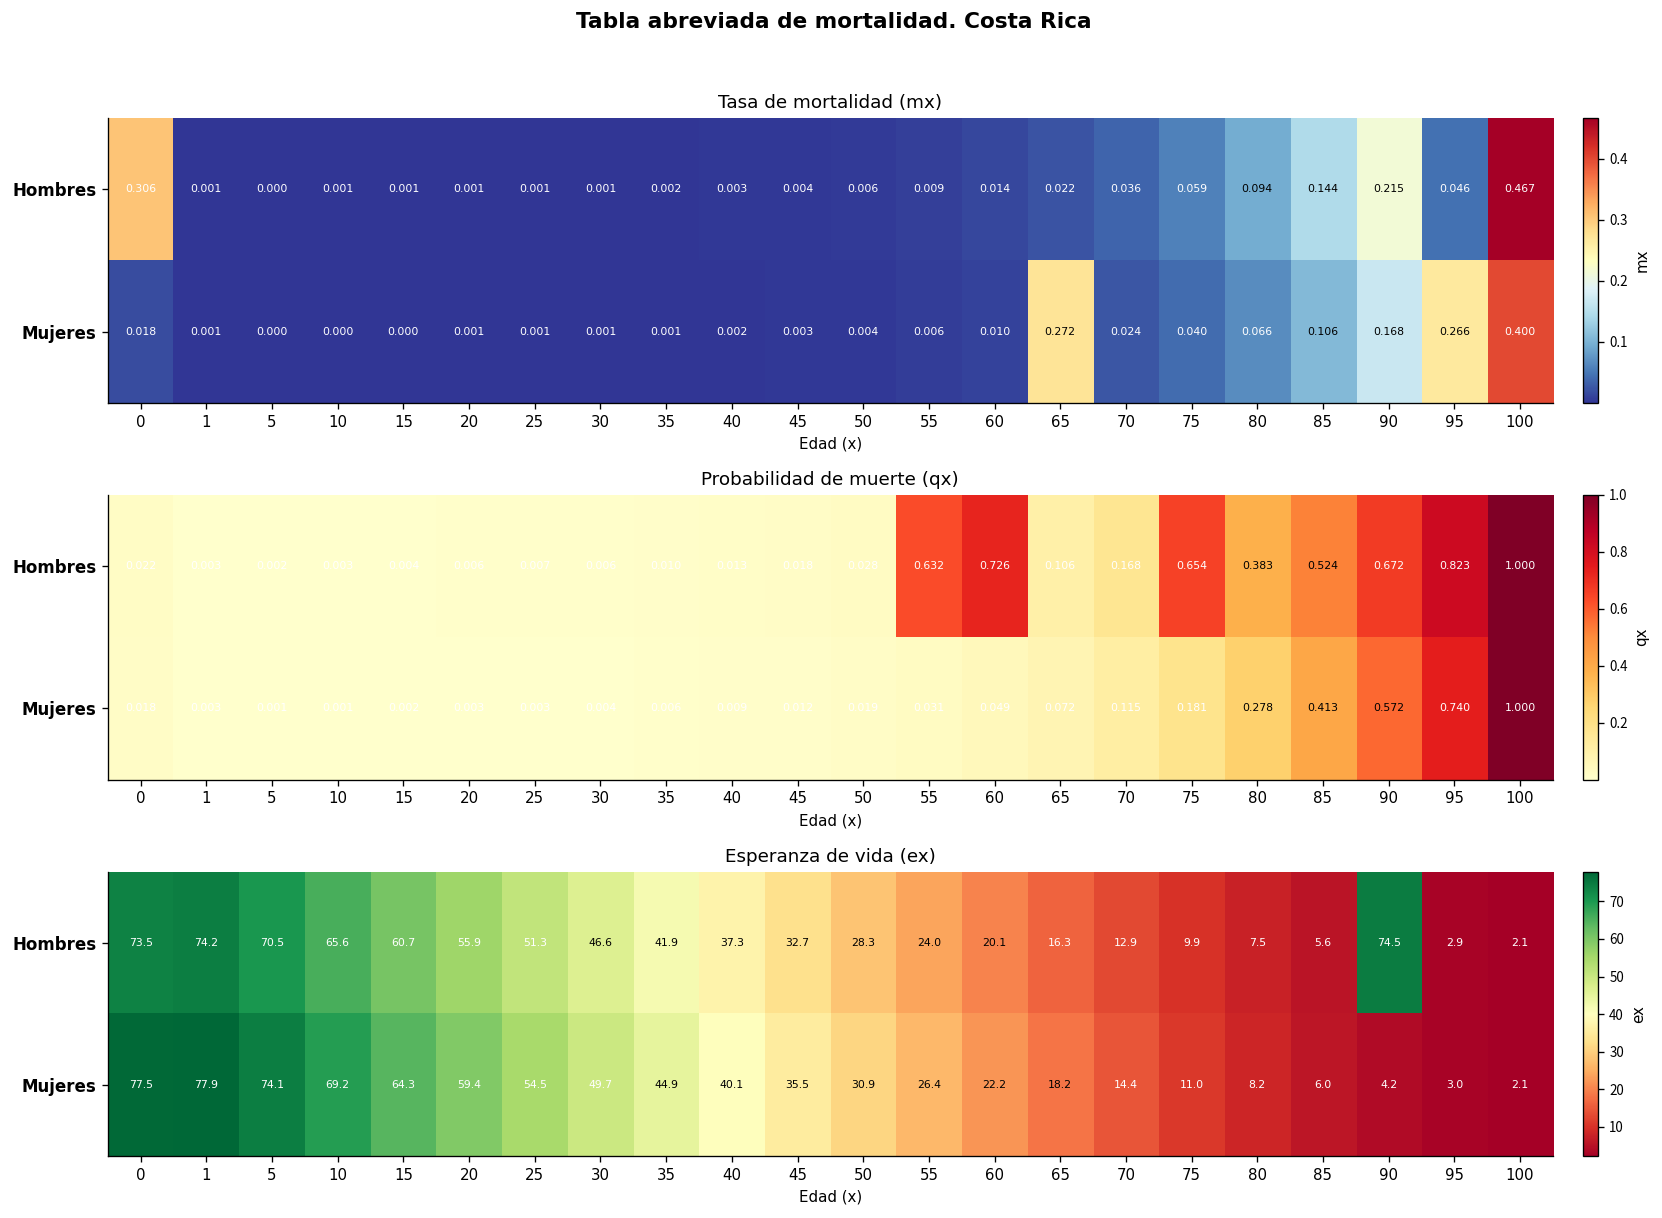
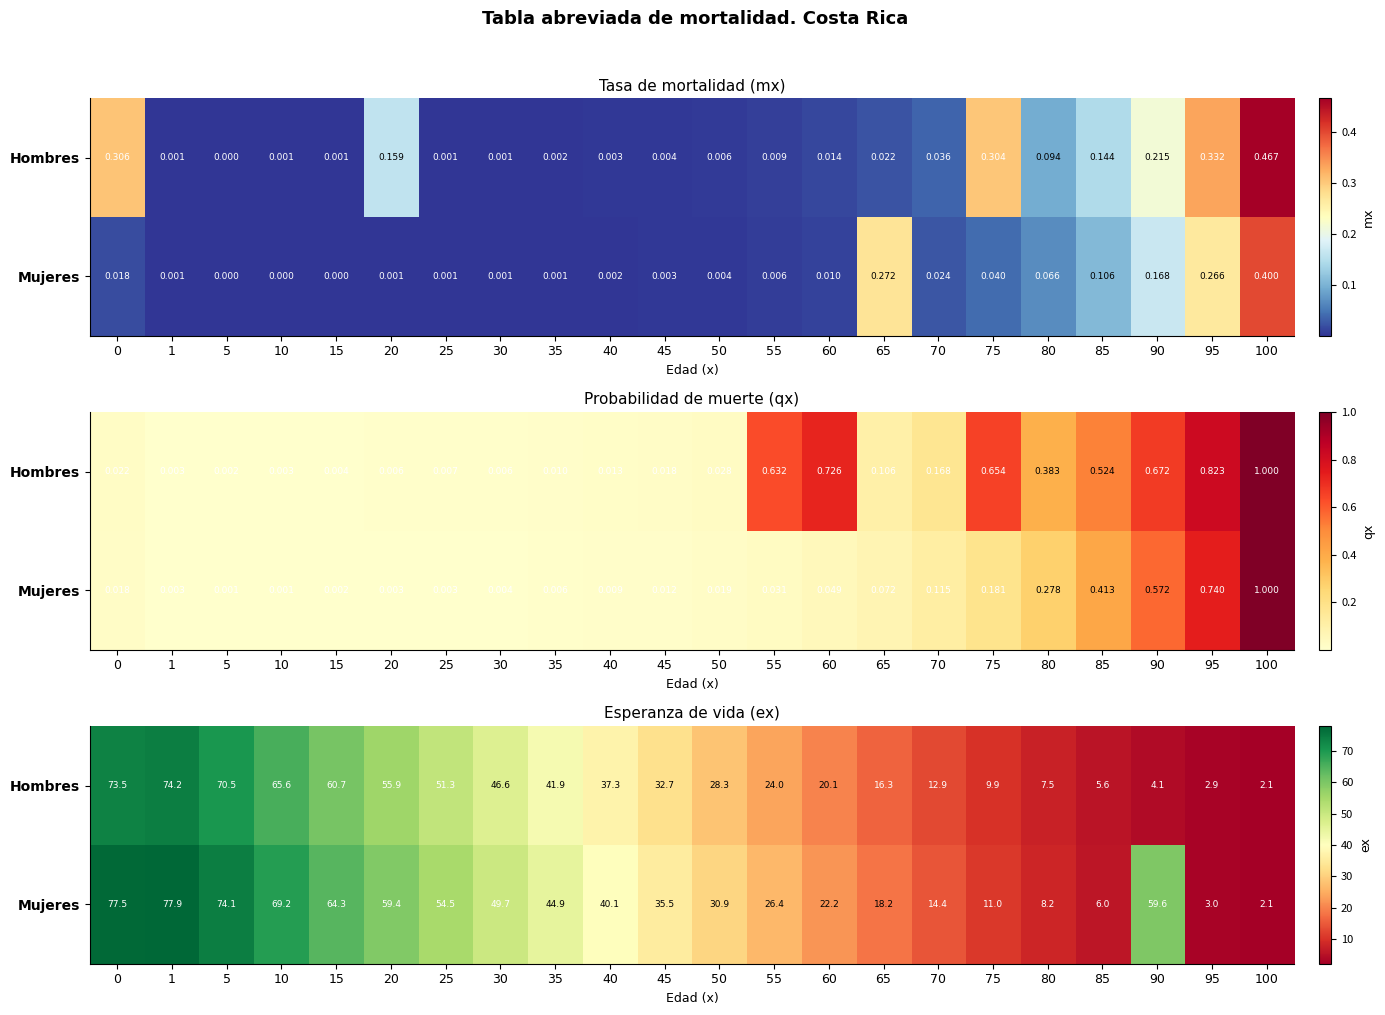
  {
    "Tasa de mortalidad (mx)": {
      "Hombres": {
        "0": 0.306,
        "1": 0.001,
        "5": 0.000,
        "10": 0.001,
        "15": 0.001,
-       "20": 0.001,
+       "20": 0.159,
        "25": 0.001,
        "30": 0.001,
        "35": 0.002,
        "40": 0.003,
        "45": 0.004,
        "50": 0.006,
        "55": 0.009,
        "60": 0.014,
        "65": 0.022,
        "70": 0.036,
-       "75": 0.059,
+       "75": 0.304,
        "80": 0.094,
        "85": 0.144,
        "90": 0.215,
-       "95": 0.046,
+       "95": 0.332,
        "100": 0.467
      },
      "Mujeres": {
        "0": 0.018,
        "1": 0.001,
        "5": 0.000,
        "10": 0.000,
        "15": 0.000,
        "20": 0.001,
        "25": 0.001,
        "30": 0.001,
        "35": 0.001,
        "40": 0.002,
        "45": 0.003,
        "50": 0.004,
        "55": 0.006,
        "60": 0.010,
        "65": 0.272,
        "70": 0.024,
        "75": 0.040,
        "80": 0.066,
        "85": 0.106,
        "90": 0.168,
        "95": 0.266,
        "100": 0.400
      }
    },
    "Probabilidad de muerte (qx)": {
      "Hombres": {
        "0": 0.022,
        "1": 0.003,
        "5": 0.002,
        "10": 0.003,
        "15": 0.004,
        "20": 0.006,
        "25": 0.007,
        "30": 0.006,
        "35": 0.010,
        "40": 0.013,
        "45": 0.018,
        "50": 0.028,
        "55": 0.632,
        "60": 0.726,
        "65": 0.106,
        "70": 0.168,
        "75": 0.654,
        "80": 0.383,
        "85": 0.524,
        "90": 0.672,
        "95": 0.823,
        "100": 1.000
      },
      "Mujeres": {
        "0": 0.018,
        "1": 0.003,
        "5": 0.001,
        "10": 0.001,
        "15": 0.002,
        "20": 0.003,
        "25": 0.003,
        "30": 0.004,
        "35": 0.006,
        "40": 0.009,
        "45": 0.012,
        "50": 0.019,
        "55": 0.031,
        "60": 0.049,
        "65": 0.072,
        "70": 0.115,
        "75": 0.181,
        "80": 0.278,
        "85": 0.413,
        "90": 0.572,
        "95": 0.740,
        "100": 1.000
      }
    },
    "Esperanza de vida (ex)": {
      "Hombres": {
        "0": 73.5,
        "1": 74.2,
        "5": 70.5,
        "10": 65.6,
        "15": 60.7,
        "20": 55.9,
        "25": 51.3,
        "30": 46.6,
        "35": 41.9,
        "40": 37.3,
        "45": 32.7,
        "50": 28.3,
        "55": 24.0,
        "60": 20.1,
        "65": 16.3,
        "70": 12.9,
        "75": 9.9,
        "80": 7.5,
        "85": 5.6,
-       "90": 74.5,
+       "90": 4.1,
        "95": 2.9,
        "100": 2.1
      },
      "Mujeres": {
        "0": 77.5,
        "1": 77.9,
        "5": 74.1,
        "10": 69.2,
        "15": 64.3,
        "20": 59.4,
        "25": 54.5,
        "30": 49.7,
        "35": 44.9,
        "40": 40.1,
        "45": 35.5,
        "50": 30.9,
        "55": 26.4,
        "60": 22.2,
        "65": 18.2,
        "70": 14.4,
        "75": 11.0,
        "80": 8.2,
        "85": 6.0,
-       "90": 4.2,
+       "90": 59.6,
        "95": 3.0,
        "100": 2.1
      }
    }
  }
